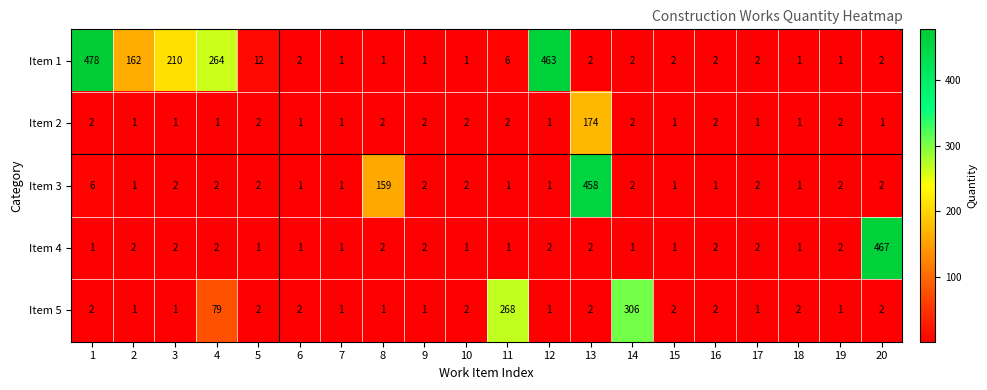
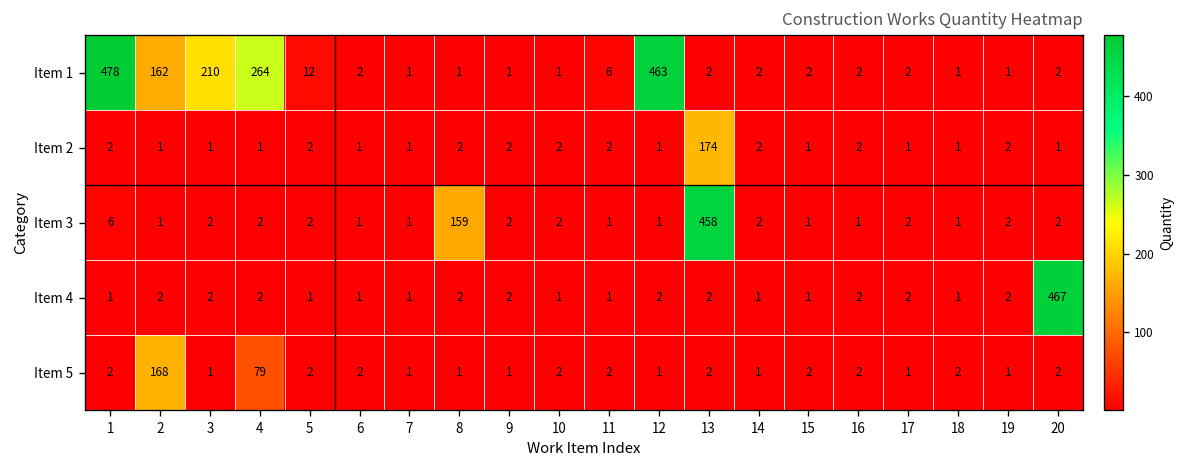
  {
    "Item 1": {
      "1": 478,
      "2": 162,
      "3": 210,
      "4": 264,
      "5": 12,
      "6": 2,
      "7": 1,
      "8": 1,
      "9": 1,
      "10": 1,
      "11": 6,
      "12": 463,
      "13": 2,
      "14": 2,
      "15": 2,
      "16": 2,
      "17": 2,
      "18": 1,
      "19": 1,
      "20": 2
    },
    "Item 2": {
      "1": 2,
      "2": 1,
      "3": 1,
      "4": 1,
      "5": 2,
      "6": 1,
      "7": 1,
      "8": 2,
      "9": 2,
      "10": 2,
      "11": 2,
      "12": 1,
      "13": 174,
      "14": 2,
      "15": 1,
      "16": 2,
      "17": 1,
      "18": 1,
      "19": 2,
      "20": 1
    },
    "Item 3": {
      "1": 6,
      "2": 1,
      "3": 2,
      "4": 2,
      "5": 2,
      "6": 1,
      "7": 1,
      "8": 159,
      "9": 2,
      "10": 2,
      "11": 1,
      "12": 1,
      "13": 458,
      "14": 2,
      "15": 1,
      "16": 1,
      "17": 2,
      "18": 1,
      "19": 2,
      "20": 2
    },
    "Item 4": {
      "1": 1,
      "2": 2,
      "3": 2,
      "4": 2,
      "5": 1,
      "6": 1,
      "7": 1,
      "8": 2,
      "9": 2,
      "10": 1,
      "11": 1,
      "12": 2,
      "13": 2,
      "14": 1,
      "15": 1,
      "16": 2,
      "17": 2,
      "18": 1,
      "19": 2,
      "20": 467
    },
    "Item 5": {
      "1": 2,
-     "2": 1,
+     "2": 168,
      "3": 1,
      "4": 79,
      "5": 2,
      "6": 2,
      "7": 1,
      "8": 1,
      "9": 1,
      "10": 2,
-     "11": 268,
+     "11": 2,
      "12": 1,
      "13": 2,
-     "14": 306,
+     "14": 1,
      "15": 2,
      "16": 2,
      "17": 1,
      "18": 2,
      "19": 1,
      "20": 2
    }
  }
